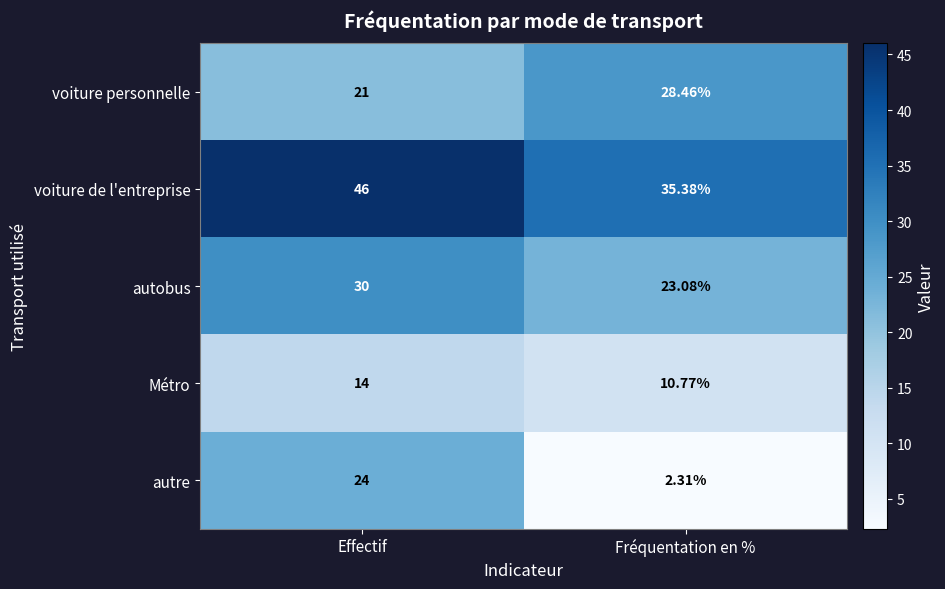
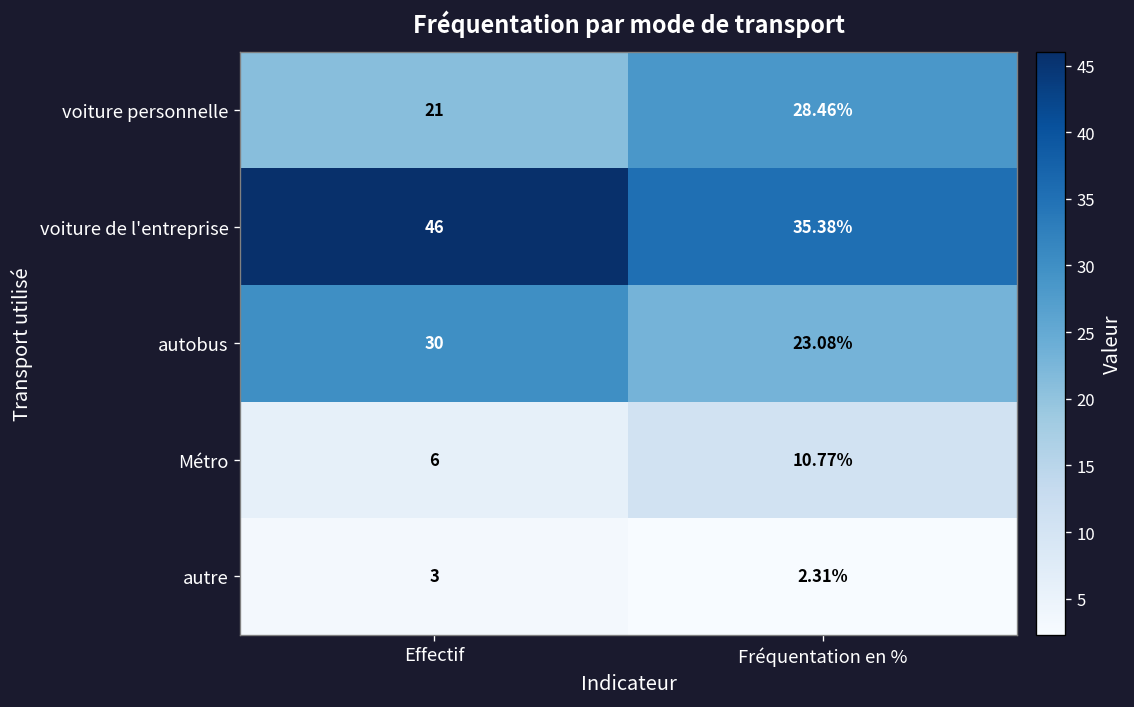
  {
    "voiture personnelle": {
      "Effectif": "21",
      "Fréquentation en %": "28.46%"
    },
    "voiture de l'entreprise": {
      "Effectif": "46",
      "Fréquentation en %": "35.38%"
    },
    "autobus": {
      "Effectif": "30",
      "Fréquentation en %": "23.08%"
    },
    "Métro": {
-     "Effectif": "14",
+     "Effectif": "6",
      "Fréquentation en %": "10.77%"
    },
    "autre": {
-     "Effectif": "24",
+     "Effectif": "3",
      "Fréquentation en %": "2.31%"
    }
  }
